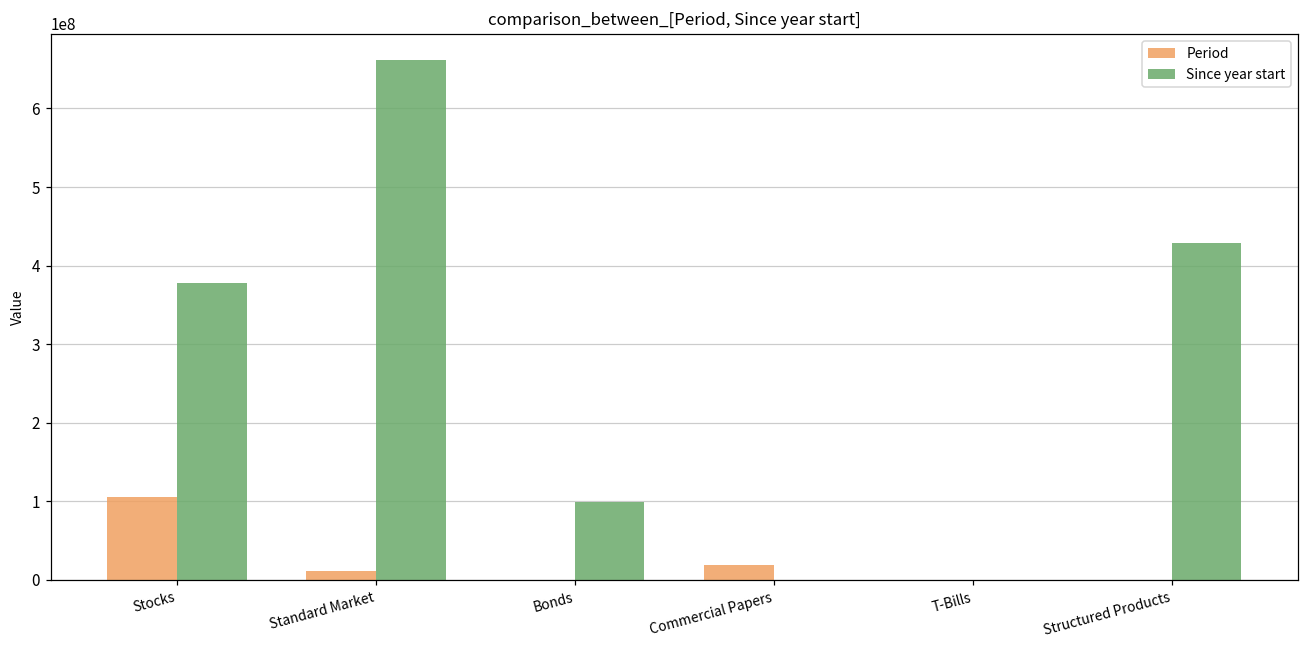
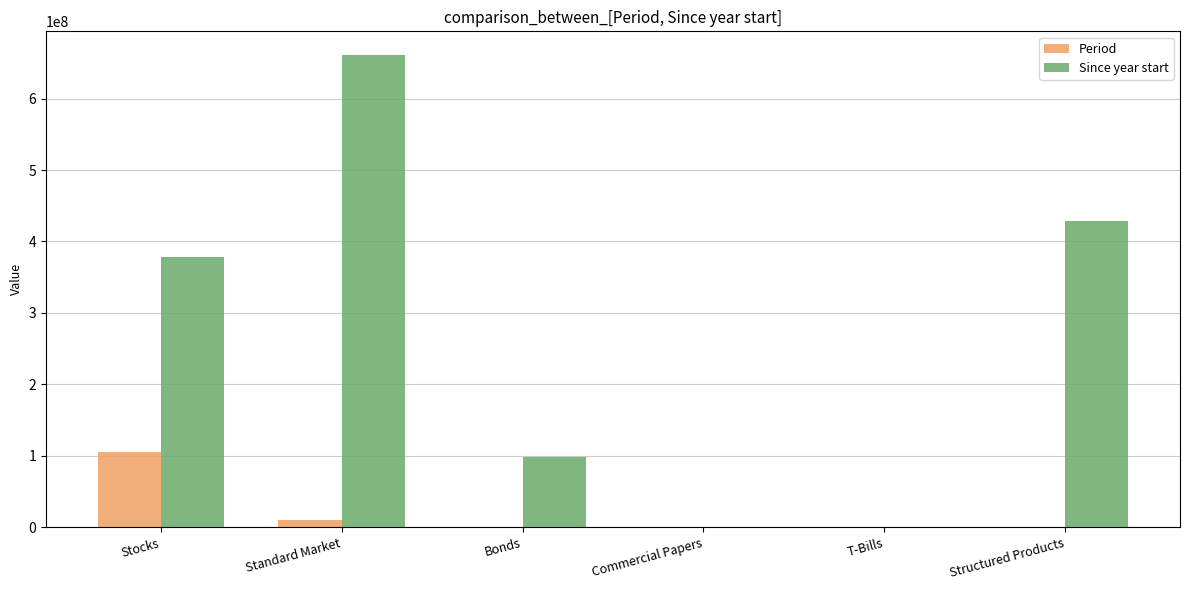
  {
    "Period": {
      "Stocks": 110000000,
      "Standard Market": 10000000,
-     "Commercial Papers": 20000000,
+     "Commercial Papers": 0,
      "T-Bills": 0,
      "Structured Products": 0
    },
    "Since year start": {
      "Stocks": 380000000,
      "Standard Market": 660000000,
      "Bonds": 100000000,
      "Commercial Papers": 0,
      "T-Bills": 0,
      "Structured Products": 430000000
    }
  }
